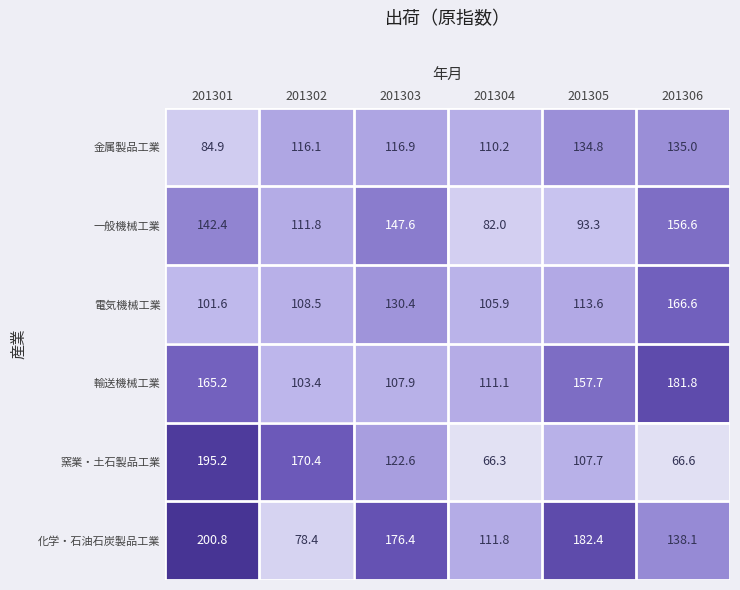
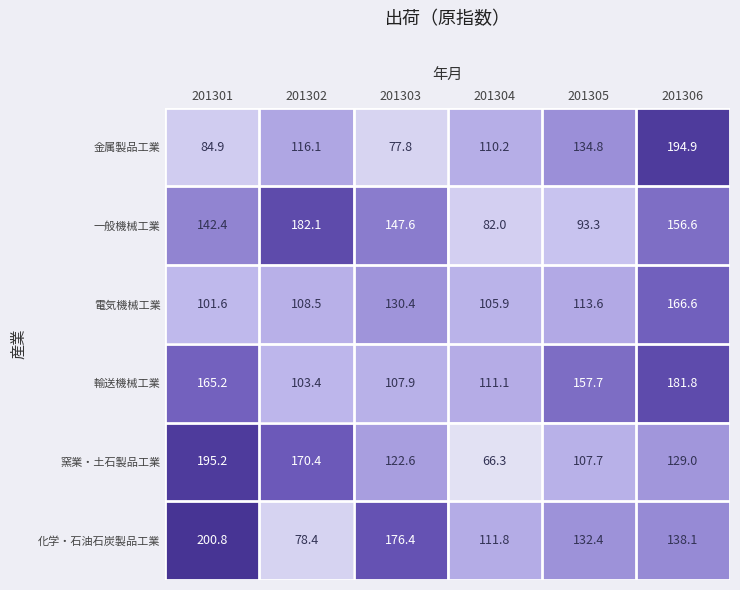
  {
    "金属製品工業": {
      "201301": 84.9,
      "201302": 116.1,
-     "201303": 116.9,
+     "201303": 77.8,
      "201304": 110.2,
      "201305": 134.8,
-     "201306": 135.0
+     "201306": 194.9
    },
    "一般機械工業": {
      "201301": 142.4,
-     "201302": 111.8,
+     "201302": 182.1,
      "201303": 147.6,
      "201304": 82.0,
      "201305": 93.3,
      "201306": 156.6
    },
    "電気機械工業": {
      "201301": 101.6,
      "201302": 108.5,
      "201303": 130.4,
      "201304": 105.9,
      "201305": 113.6,
      "201306": 166.6
    },
    "輸送機械工業": {
      "201301": 165.2,
      "201302": 103.4,
      "201303": 107.9,
      "201304": 111.1,
      "201305": 157.7,
      "201306": 181.8
    },
    "窯業・土石製品工業": {
      "201301": 195.2,
      "201302": 170.4,
      "201303": 122.6,
      "201304": 66.3,
      "201305": 107.7,
-     "201306": 66.6
+     "201306": 129.0
    },
    "化学・石油石炭製品工業": {
      "201301": 200.8,
      "201302": 78.4,
      "201303": 176.4,
      "201304": 111.8,
-     "201305": 182.4,
+     "201305": 132.4,
      "201306": 138.1
    }
  }
